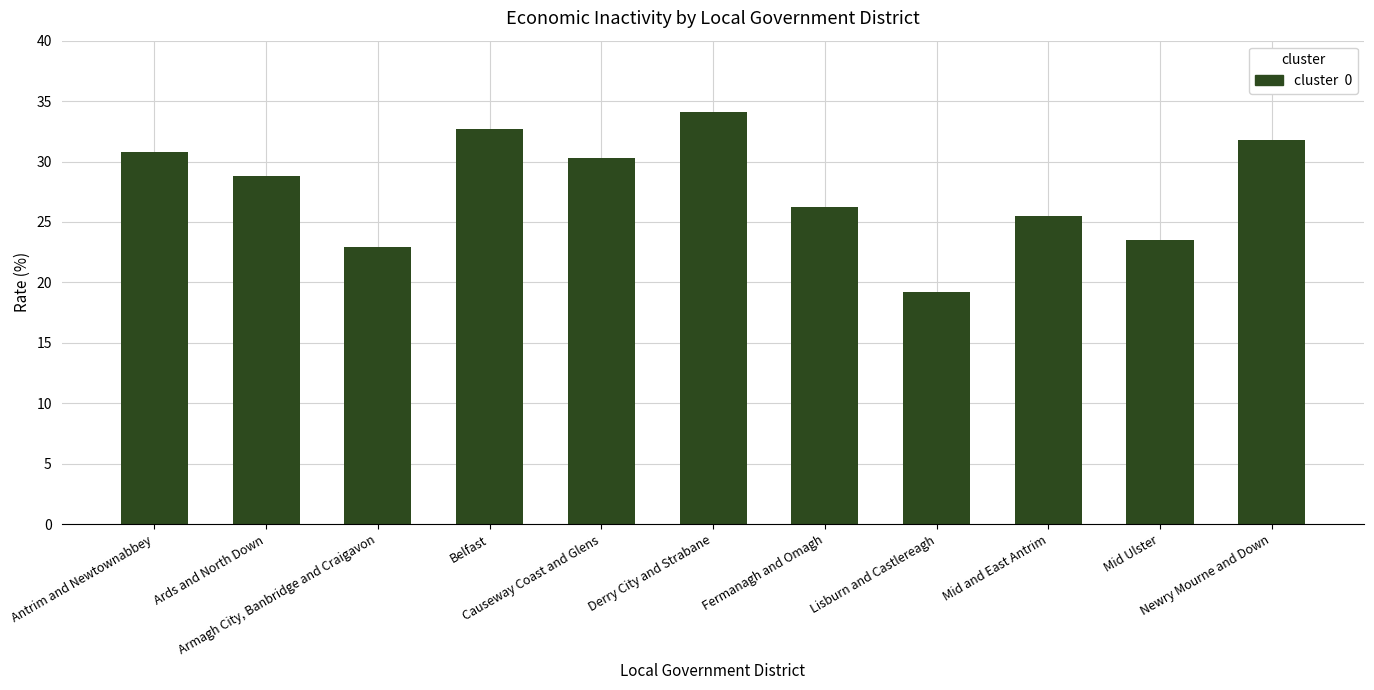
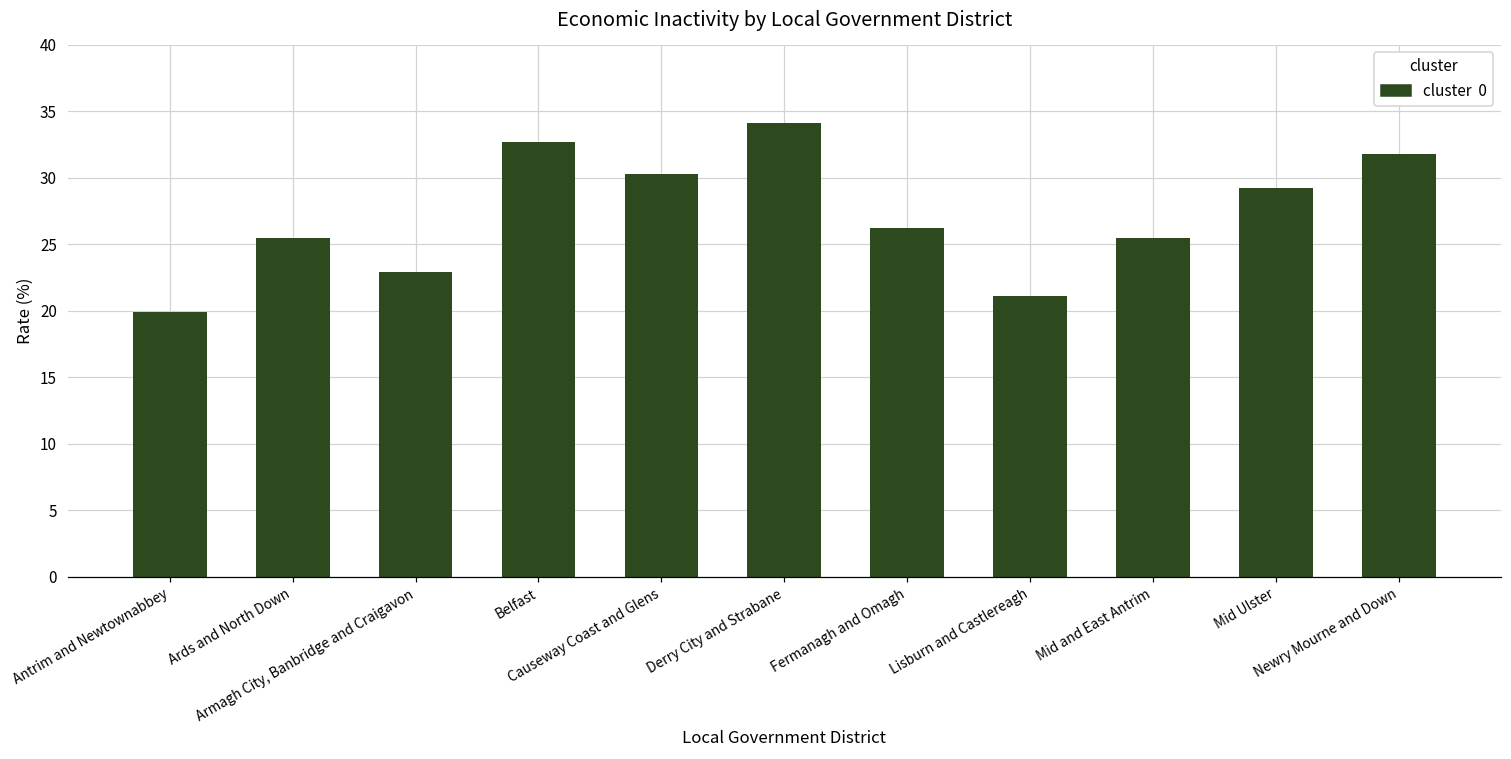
  {
-   "Antrim and Newtownabbey": 30.8,
-   "Ards and North Down": 28.8,
+   "Antrim and Newtownabbey": 19.9,
+   "Ards and North Down": 25.5,
    "Armagh City, Banbridge and Craigavon": 22.9,
    "Belfast": 32.7,
    "Causeway Coast and Glens": 30.3,
    "Derry City and Strabane": 34.1,
    "Fermanagh and Omagh": 26.2,
-   "Lisburn and Castlereagh": 19.2,
+   "Lisburn and Castlereagh": 21.1,
    "Mid and East Antrim": 25.5,
-   "Mid Ulster": 23.5,
+   "Mid Ulster": 29.2,
    "Newry Mourne and Down": 31.8
  }
